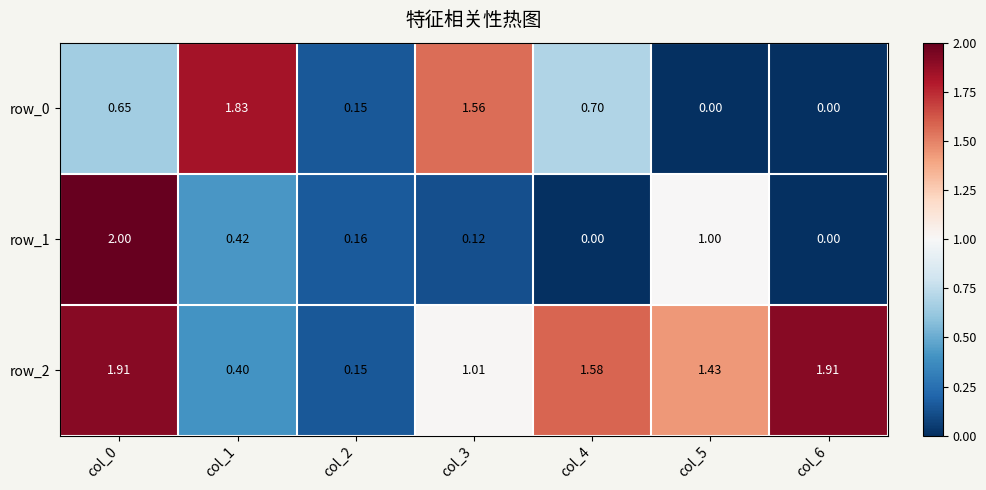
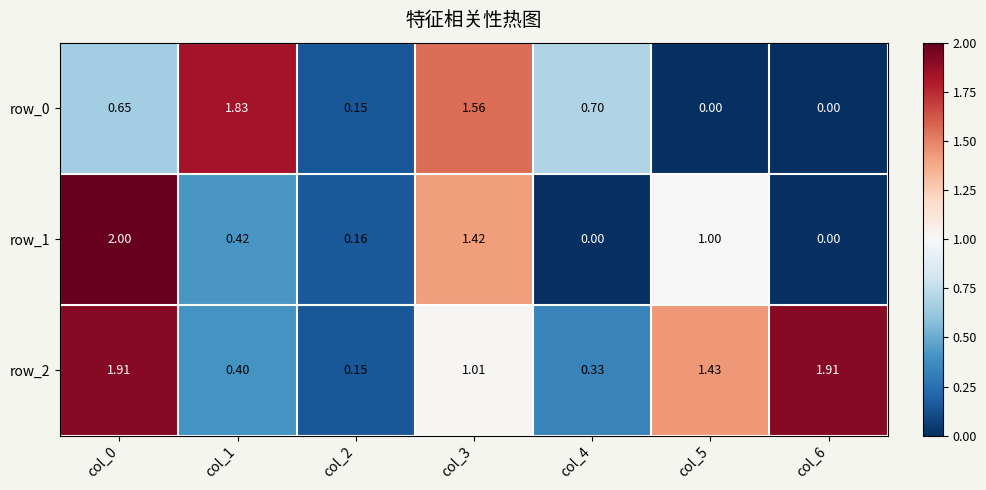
  {
    "row_0": {
      "col_0": 0.65,
      "col_1": 1.83,
      "col_2": 0.15,
      "col_3": 1.56,
      "col_4": 0.70,
      "col_5": 0.00,
      "col_6": 0.00
    },
    "row_1": {
      "col_0": 2.00,
      "col_1": 0.42,
      "col_2": 0.16,
-     "col_3": 0.12,
+     "col_3": 1.42,
      "col_4": 0.00,
      "col_5": 1.00,
      "col_6": 0.00
    },
    "row_2": {
      "col_0": 1.91,
      "col_1": 0.40,
      "col_2": 0.15,
      "col_3": 1.01,
-     "col_4": 1.58,
+     "col_4": 0.33,
      "col_5": 1.43,
      "col_6": 1.91
    }
  }
